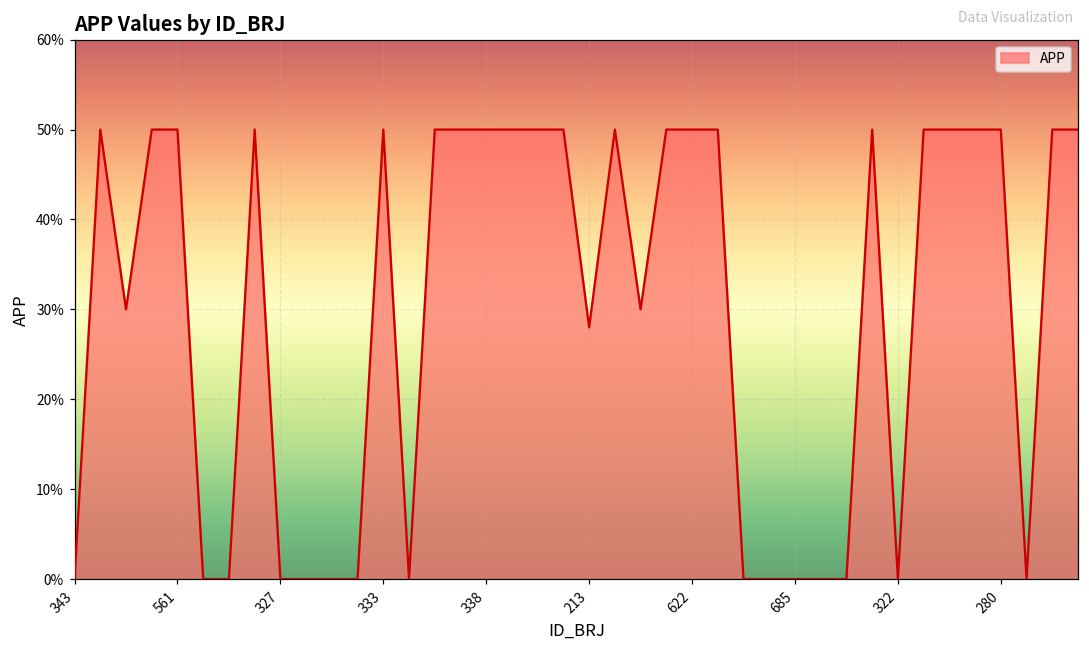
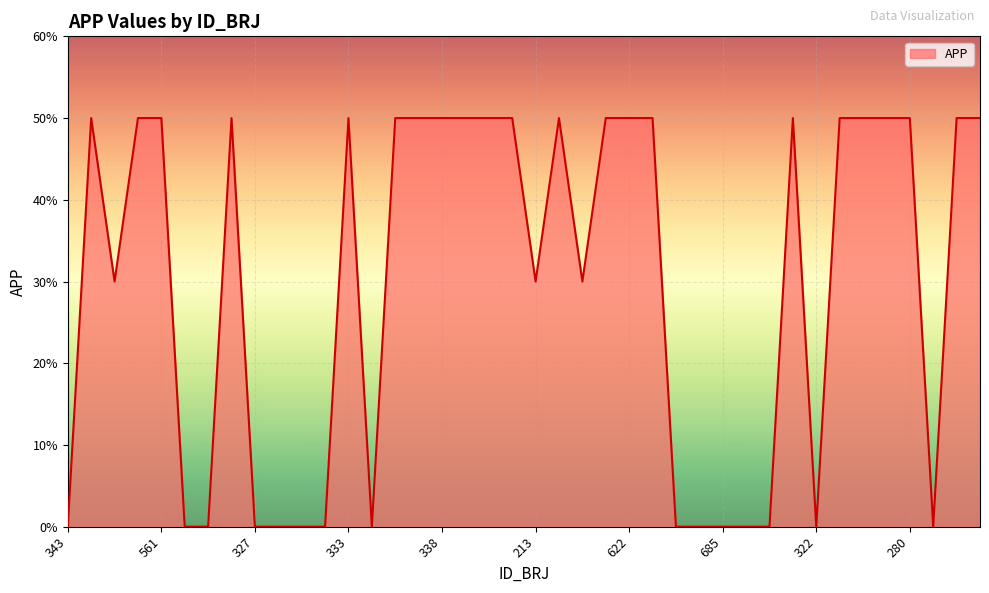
  {
    "343": "0%",
    "561": "50%",
    "327": "0%",
    "333": "50%",
    "338": "50%",
-   "213": "28%",
+   "213": "30%",
    "622": "50%",
    "685": "0%",
    "322": "0%",
    "280": "50%"
  }
